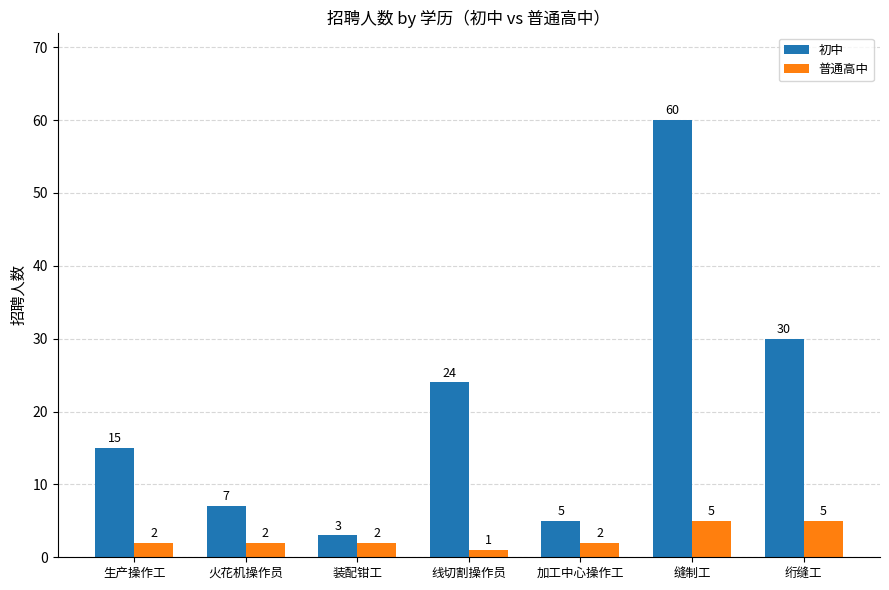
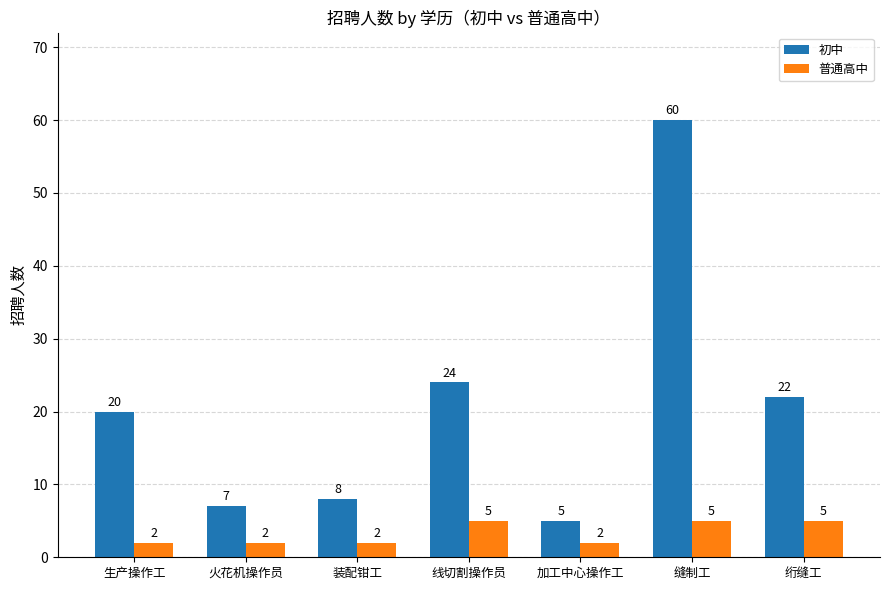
  {
    "初中": {
-     "生产操作工": 15,
+     "生产操作工": 20,
      "火花机操作员": 7,
-     "装配钳工": 3,
+     "装配钳工": 8,
      "线切割操作员": 24,
      "加工中心操作工": 5,
      "缝制工": 60,
-     "绗缝工": 30
+     "绗缝工": 22
    },
    "普通高中": {
      "生产操作工": 2,
      "火花机操作员": 2,
      "装配钳工": 2,
-     "线切割操作员": 1,
+     "线切割操作员": 5,
      "加工中心操作工": 2,
      "缝制工": 5,
      "绗缝工": 5
    }
  }
